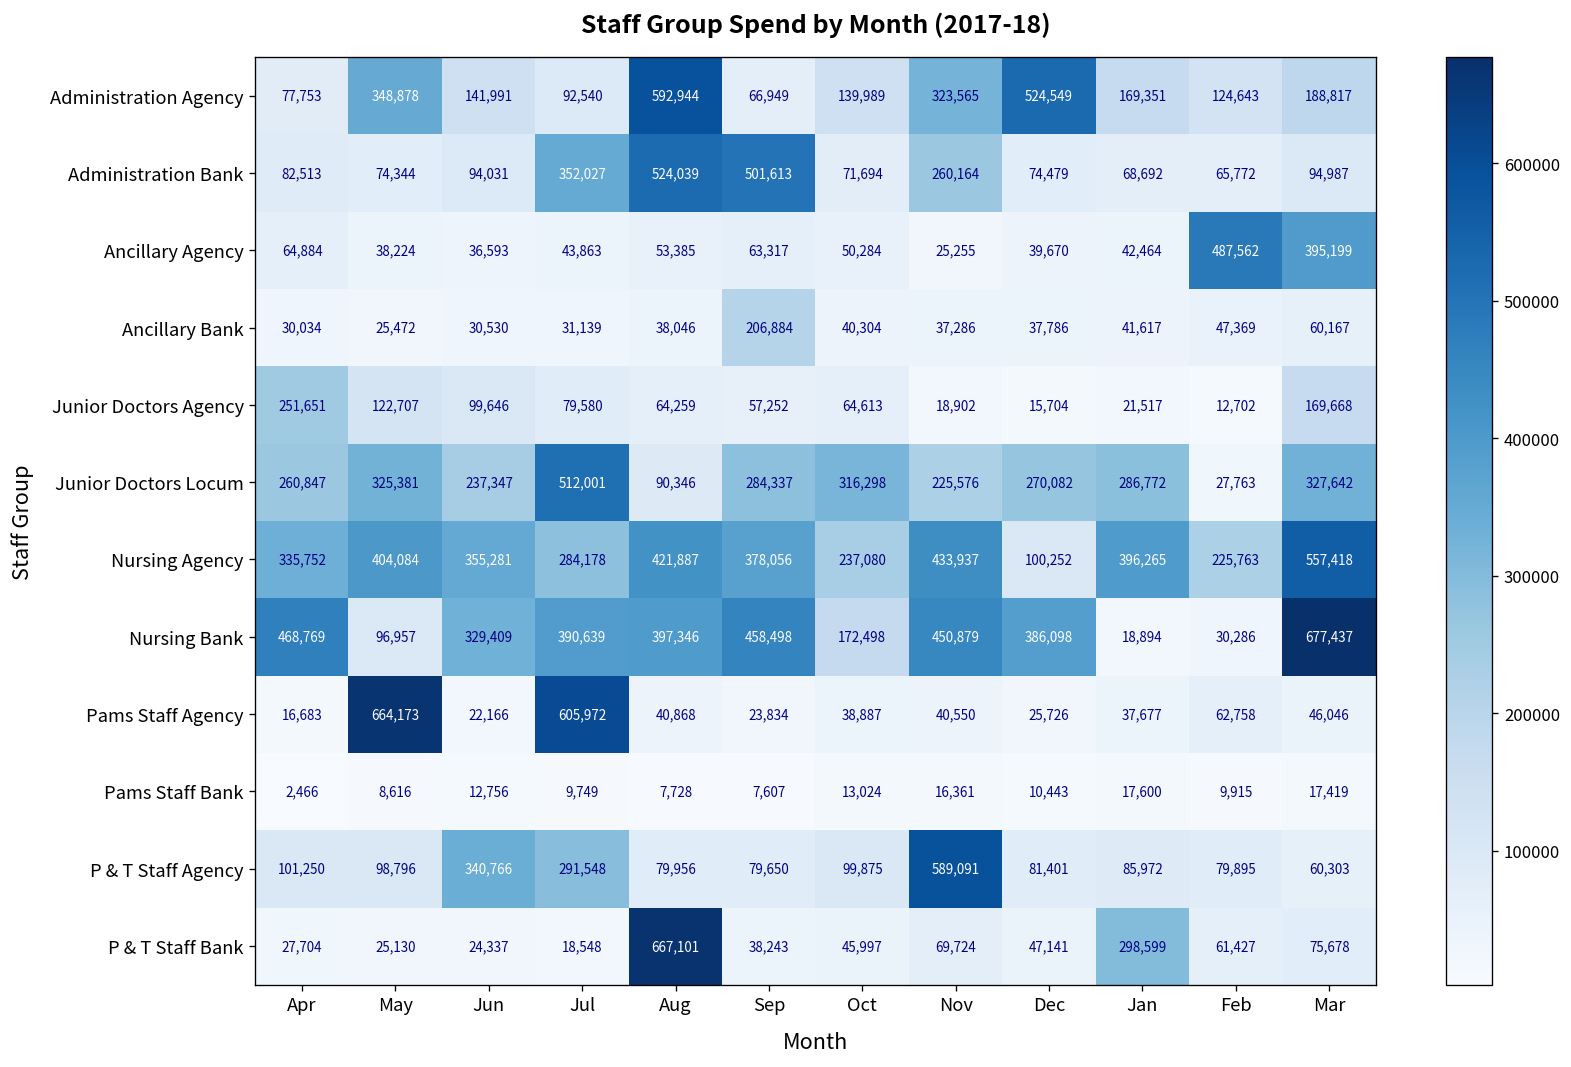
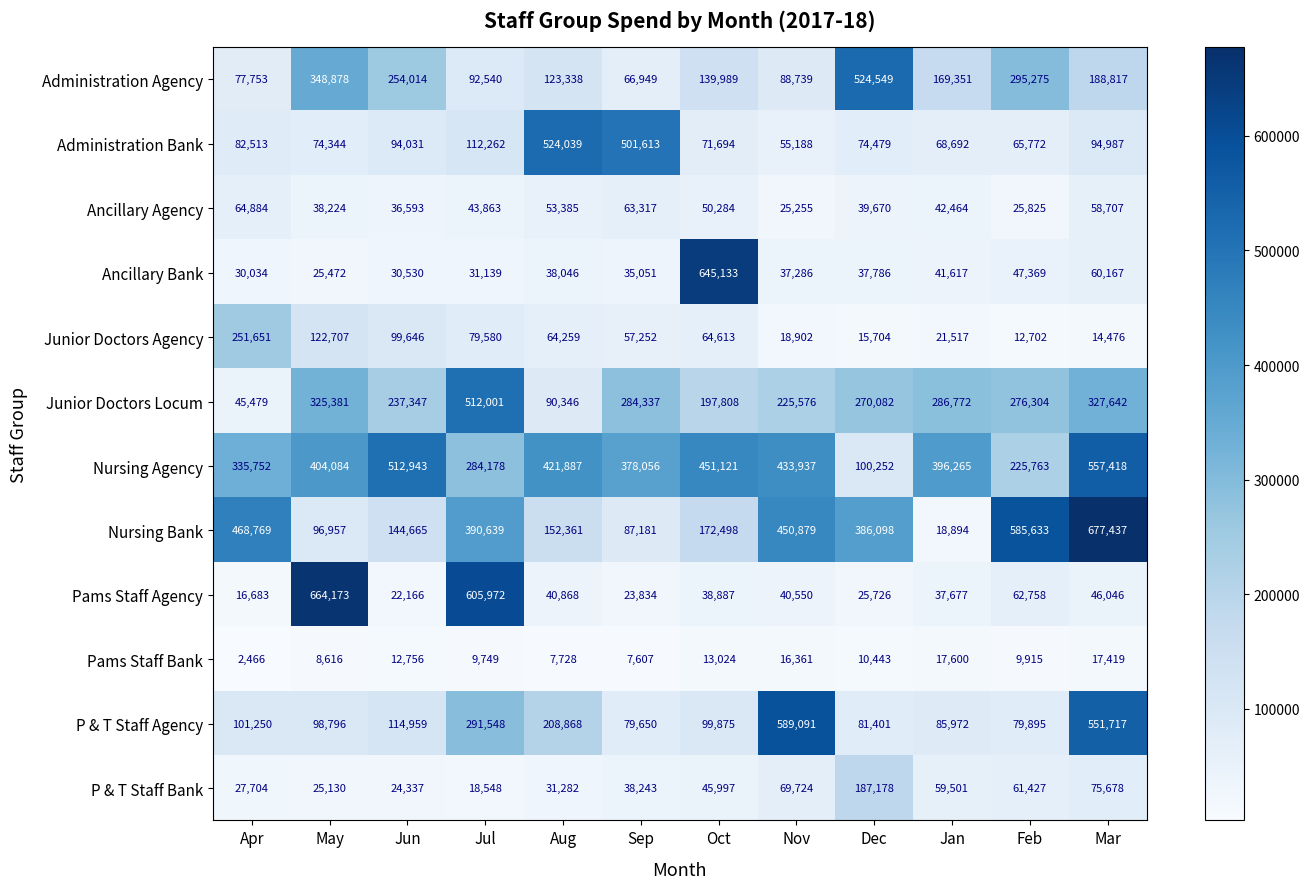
  {
    "Administration Agency": {
      "Apr": "77,753",
      "May": "348,878",
-     "Jun": "141,991",
+     "Jun": "254,014",
      "Jul": "92,540",
-     "Aug": "592,944",
+     "Aug": "123,338",
      "Sep": "66,949",
      "Oct": "139,989",
-     "Nov": "323,565",
+     "Nov": "88,739",
      "Dec": "524,549",
      "Jan": "169,351",
-     "Feb": "124,643",
+     "Feb": "295,275",
      "Mar": "188,817"
    },
    "Administration Bank": {
      "Apr": "82,513",
      "May": "74,344",
      "Jun": "94,031",
-     "Jul": "352,027",
+     "Jul": "112,262",
      "Aug": "524,039",
      "Sep": "501,613",
      "Oct": "71,694",
-     "Nov": "260,164",
+     "Nov": "55,188",
      "Dec": "74,479",
      "Jan": "68,692",
      "Feb": "65,772",
      "Mar": "94,987"
    },
    "Ancillary Agency": {
      "Apr": "64,884",
      "May": "38,224",
      "Jun": "36,593",
      "Jul": "43,863",
      "Aug": "53,385",
      "Sep": "63,317",
      "Oct": "50,284",
      "Nov": "25,255",
      "Dec": "39,670",
      "Jan": "42,464",
-     "Feb": "487,562",
-     "Mar": "395,199"
+     "Feb": "25,825",
+     "Mar": "58,707"
    },
    "Ancillary Bank": {
      "Apr": "30,034",
      "May": "25,472",
      "Jun": "30,530",
      "Jul": "31,139",
      "Aug": "38,046",
-     "Sep": "206,884",
-     "Oct": "40,304",
+     "Sep": "35,051",
+     "Oct": "645,133",
      "Nov": "37,286",
      "Dec": "37,786",
      "Jan": "41,617",
      "Feb": "47,369",
      "Mar": "60,167"
    },
    "Junior Doctors Agency": {
      "Apr": "251,651",
      "May": "122,707",
      "Jun": "99,646",
      "Jul": "79,580",
      "Aug": "64,259",
      "Sep": "57,252",
      "Oct": "64,613",
      "Nov": "18,902",
      "Dec": "15,704",
      "Jan": "21,517",
      "Feb": "12,702",
-     "Mar": "169,668"
+     "Mar": "14,476"
    },
    "Junior Doctors Locum": {
-     "Apr": "260,847",
+     "Apr": "45,479",
      "May": "325,381",
      "Jun": "237,347",
      "Jul": "512,001",
      "Aug": "90,346",
      "Sep": "284,337",
-     "Oct": "316,298",
+     "Oct": "197,808",
      "Nov": "225,576",
      "Dec": "270,082",
      "Jan": "286,772",
-     "Feb": "27,763",
+     "Feb": "276,304",
      "Mar": "327,642"
    },
    "Nursing Agency": {
      "Apr": "335,752",
      "May": "404,084",
-     "Jun": "355,281",
+     "Jun": "512,943",
      "Jul": "284,178",
      "Aug": "421,887",
      "Sep": "378,056",
-     "Oct": "237,080",
+     "Oct": "451,121",
      "Nov": "433,937",
      "Dec": "100,252",
      "Jan": "396,265",
      "Feb": "225,763",
      "Mar": "557,418"
    },
    "Nursing Bank": {
      "Apr": "468,769",
      "May": "96,957",
-     "Jun": "329,409",
+     "Jun": "144,665",
      "Jul": "390,639",
-     "Aug": "397,346",
-     "Sep": "458,498",
+     "Aug": "152,361",
+     "Sep": "87,181",
      "Oct": "172,498",
      "Nov": "450,879",
      "Dec": "386,098",
      "Jan": "18,894",
-     "Feb": "30,286",
+     "Feb": "585,633",
      "Mar": "677,437"
    },
    "Pams Staff Agency": {
      "Apr": "16,683",
      "May": "664,173",
      "Jun": "22,166",
      "Jul": "605,972",
      "Aug": "40,868",
      "Sep": "23,834",
      "Oct": "38,887",
      "Nov": "40,550",
      "Dec": "25,726",
      "Jan": "37,677",
      "Feb": "62,758",
      "Mar": "46,046"
    },
    "Pams Staff Bank": {
      "Apr": "2,466",
      "May": "8,616",
      "Jun": "12,756",
      "Jul": "9,749",
      "Aug": "7,728",
      "Sep": "7,607",
      "Oct": "13,024",
      "Nov": "16,361",
      "Dec": "10,443",
      "Jan": "17,600",
      "Feb": "9,915",
      "Mar": "17,419"
    },
    "P & T Staff Agency": {
      "Apr": "101,250",
      "May": "98,796",
-     "Jun": "340,766",
+     "Jun": "114,959",
      "Jul": "291,548",
-     "Aug": "79,956",
+     "Aug": "208,868",
      "Sep": "79,650",
      "Oct": "99,875",
      "Nov": "589,091",
      "Dec": "81,401",
      "Jan": "85,972",
      "Feb": "79,895",
-     "Mar": "60,303"
+     "Mar": "551,717"
    },
    "P & T Staff Bank": {
      "Apr": "27,704",
      "May": "25,130",
      "Jun": "24,337",
      "Jul": "18,548",
-     "Aug": "667,101",
+     "Aug": "31,282",
      "Sep": "38,243",
      "Oct": "45,997",
      "Nov": "69,724",
-     "Dec": "47,141",
-     "Jan": "298,599",
+     "Dec": "187,178",
+     "Jan": "59,501",
      "Feb": "61,427",
      "Mar": "75,678"
    }
  }
